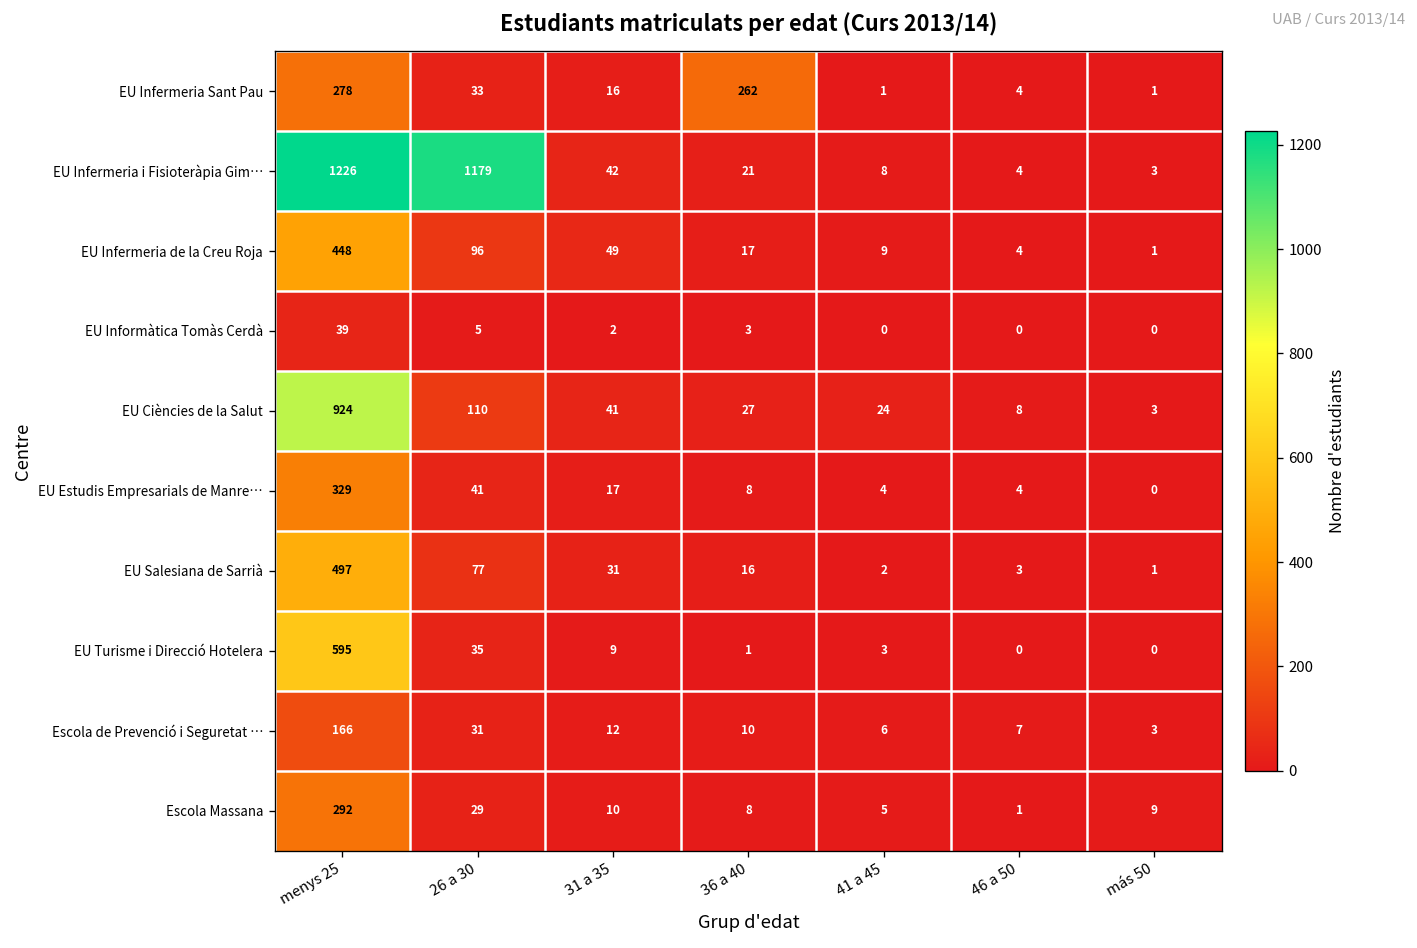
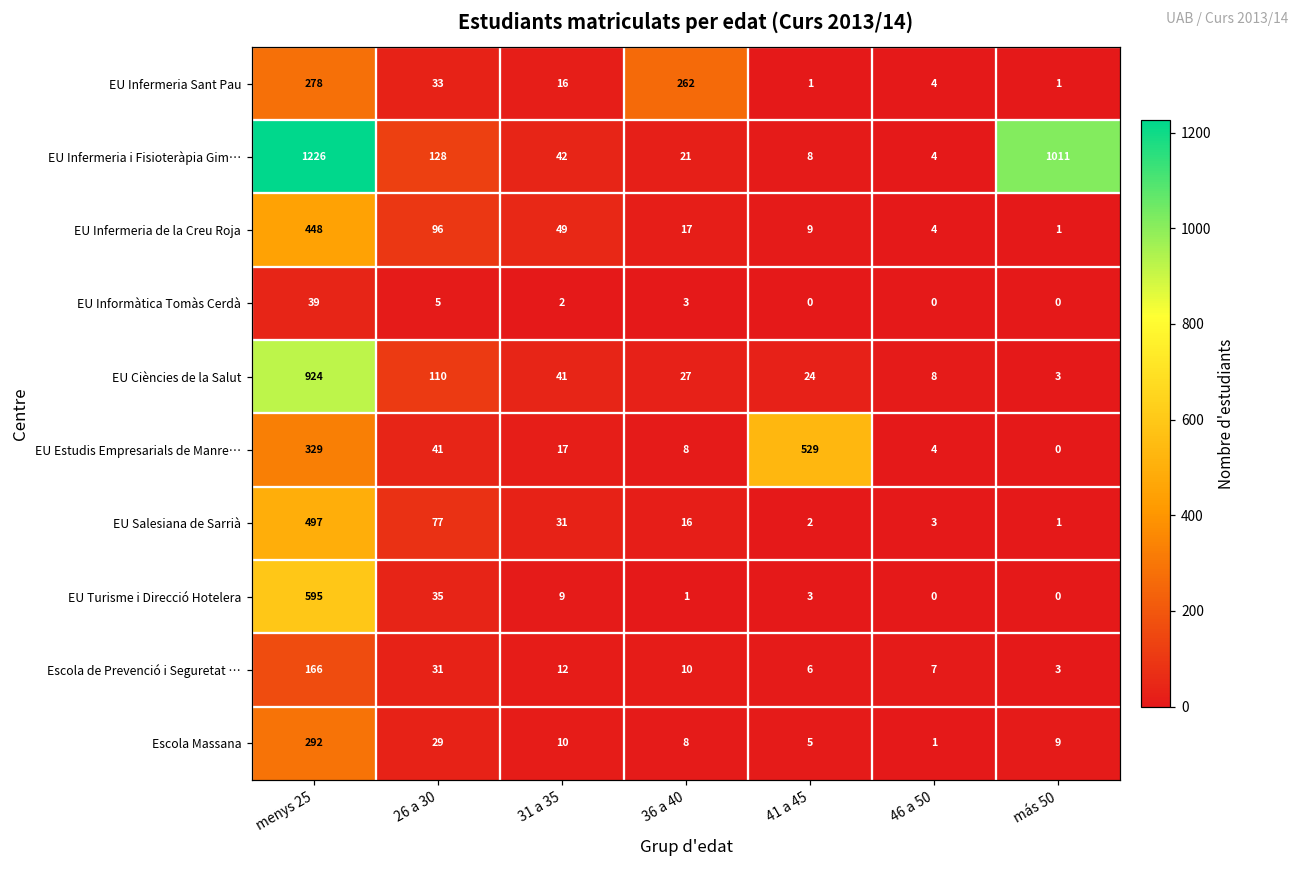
  {
    "EU Infermeria Sant Pau": {
      "menys 25": 278,
      "26 a 30": 33,
      "31 a 35": 16,
      "36 a 40": 262,
      "41 a 45": 1,
      "46 a 50": 4,
      "más 50": 1
    },
    "EU Infermeria i Fisioteràpia Gim…": {
      "menys 25": 1226,
-     "26 a 30": 1179,
+     "26 a 30": 128,
      "31 a 35": 42,
      "36 a 40": 21,
      "41 a 45": 8,
      "46 a 50": 4,
-     "más 50": 3
+     "más 50": 1011
    },
    "EU Infermeria de la Creu Roja": {
      "menys 25": 448,
      "26 a 30": 96,
      "31 a 35": 49,
      "36 a 40": 17,
      "41 a 45": 9,
      "46 a 50": 4,
      "más 50": 1
    },
    "EU Informàtica Tomàs Cerdà": {
      "menys 25": 39,
      "26 a 30": 5,
      "31 a 35": 2,
      "36 a 40": 3,
      "41 a 45": 0,
      "46 a 50": 0,
      "más 50": 0
    },
    "EU Ciències de la Salut": {
      "menys 25": 924,
      "26 a 30": 110,
      "31 a 35": 41,
      "36 a 40": 27,
      "41 a 45": 24,
      "46 a 50": 8,
      "más 50": 3
    },
    "EU Estudis Empresarials de Manre…": {
      "menys 25": 329,
      "26 a 30": 41,
      "31 a 35": 17,
      "36 a 40": 8,
-     "41 a 45": 4,
+     "41 a 45": 529,
      "46 a 50": 4,
      "más 50": 0
    },
    "EU Salesiana de Sarrià": {
      "menys 25": 497,
      "26 a 30": 77,
      "31 a 35": 31,
      "36 a 40": 16,
      "41 a 45": 2,
      "46 a 50": 3,
      "más 50": 1
    },
    "EU Turisme i Direcció Hotelera": {
      "menys 25": 595,
      "26 a 30": 35,
      "31 a 35": 9,
      "36 a 40": 1,
      "41 a 45": 3,
      "46 a 50": 0,
      "más 50": 0
    },
    "Escola de Prevenció i Seguretat …": {
      "menys 25": 166,
      "26 a 30": 31,
      "31 a 35": 12,
      "36 a 40": 10,
      "41 a 45": 6,
      "46 a 50": 7,
      "más 50": 3
    },
    "Escola Massana": {
      "menys 25": 292,
      "26 a 30": 29,
      "31 a 35": 10,
      "36 a 40": 8,
      "41 a 45": 5,
      "46 a 50": 1,
      "más 50": 9
    }
  }
